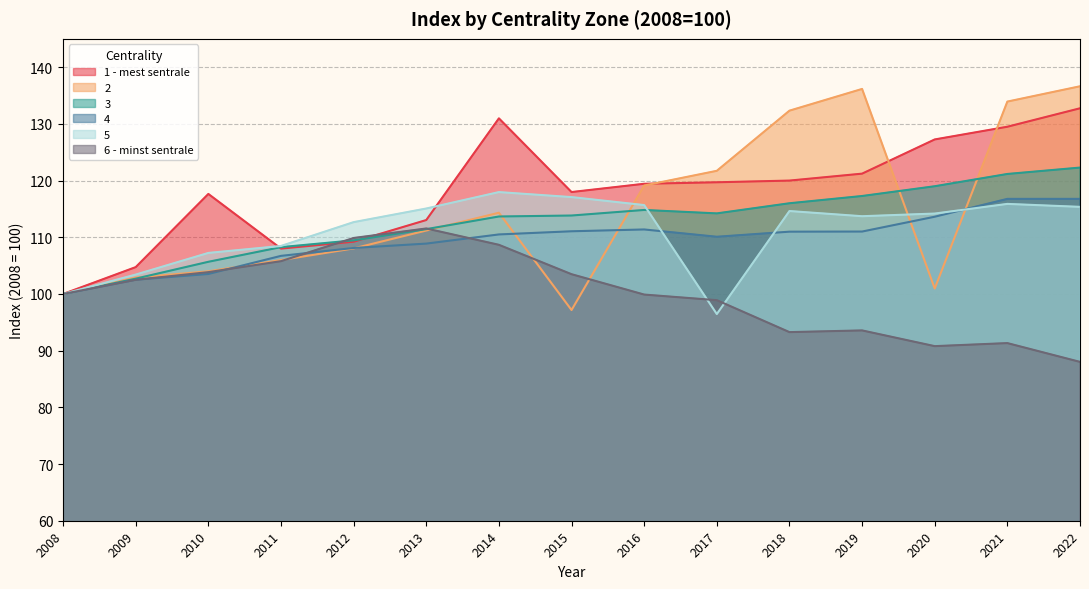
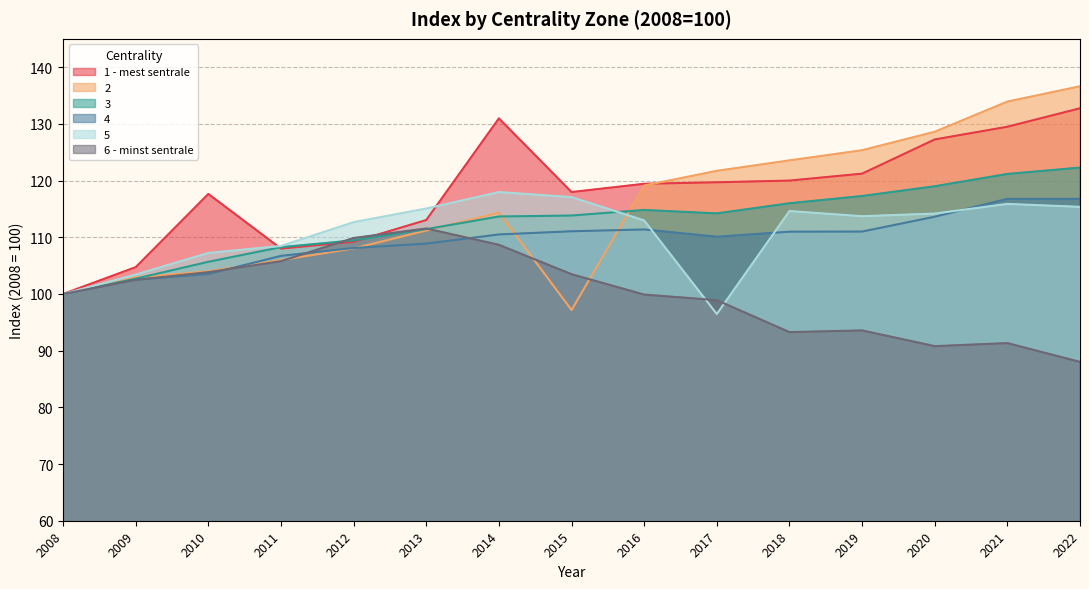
  {
    "1 - mest sentrale": {
      "2009": 105,
      "2010": 118,
      "2013": 113,
      "2014": 131,
      "2015": 118,
      "2017": 120,
      "2018": 120,
      "2019": 121,
      "2020": 127,
      "2021": 129,
      "2022": 133
    },
    "2": {
      "2014": 114,
      "2015": 97,
      "2017": 122,
-     "2018": 132,
-     "2019": 136,
-     "2020": 101,
+     "2018": 124,
+     "2019": 125,
+     "2020": 129,
      "2021": 134,
      "2022": 137
    },
    "5": {
      "2009": 103,
      "2010": 107,
      "2012": 113,
      "2013": 115,
      "2014": 118,
      "2015": 117,
-     "2016": 116,
+     "2016": 113,
      "2017": 96,
      "2018": 115,
      "2019": 114,
      "2020": 114,
      "2021": 116,
      "2022": 115
    }
  }
